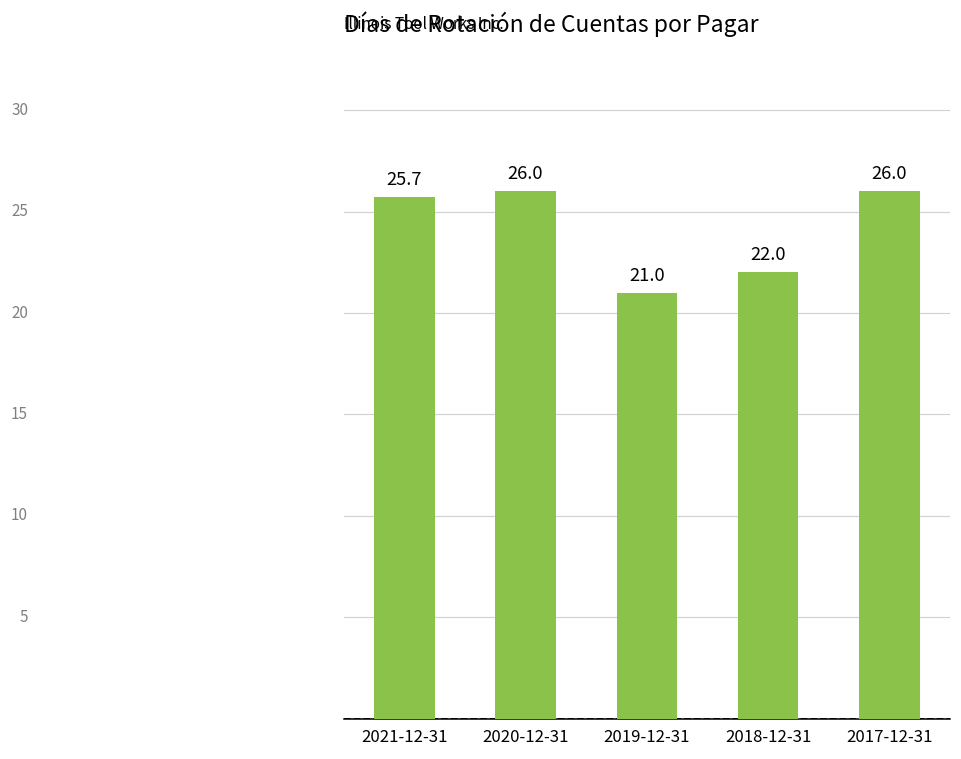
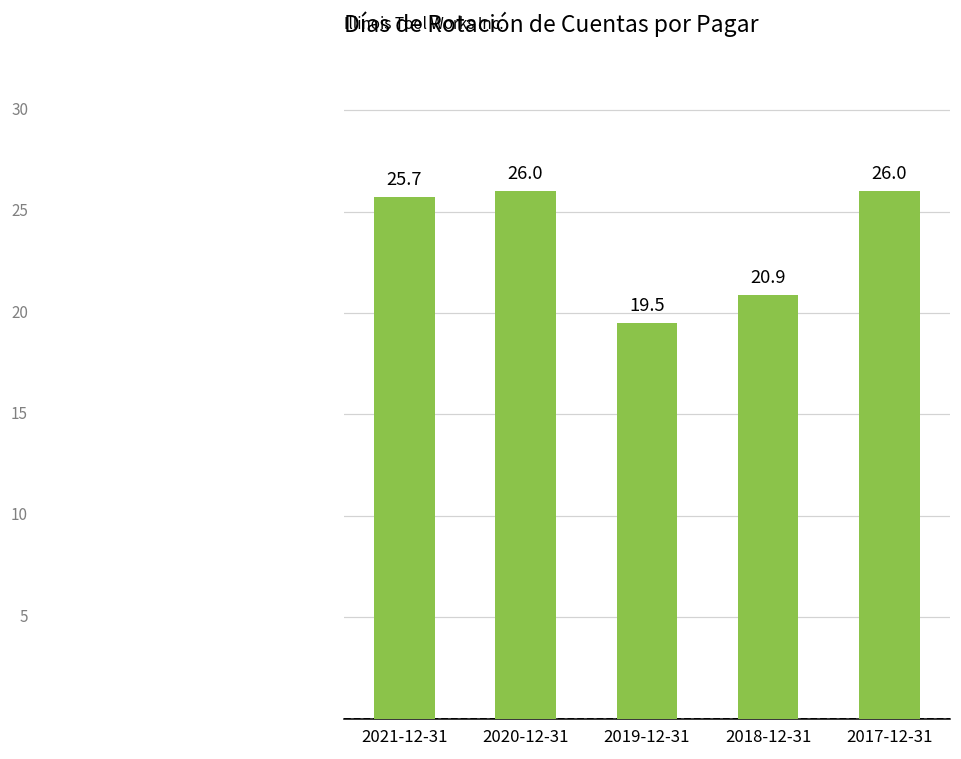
  {
    "2021-12-31": 25.7,
    "2020-12-31": 26.0,
-   "2019-12-31": 21.0,
-   "2018-12-31": 22.0,
+   "2019-12-31": 19.5,
+   "2018-12-31": 20.9,
    "2017-12-31": 26.0
  }
